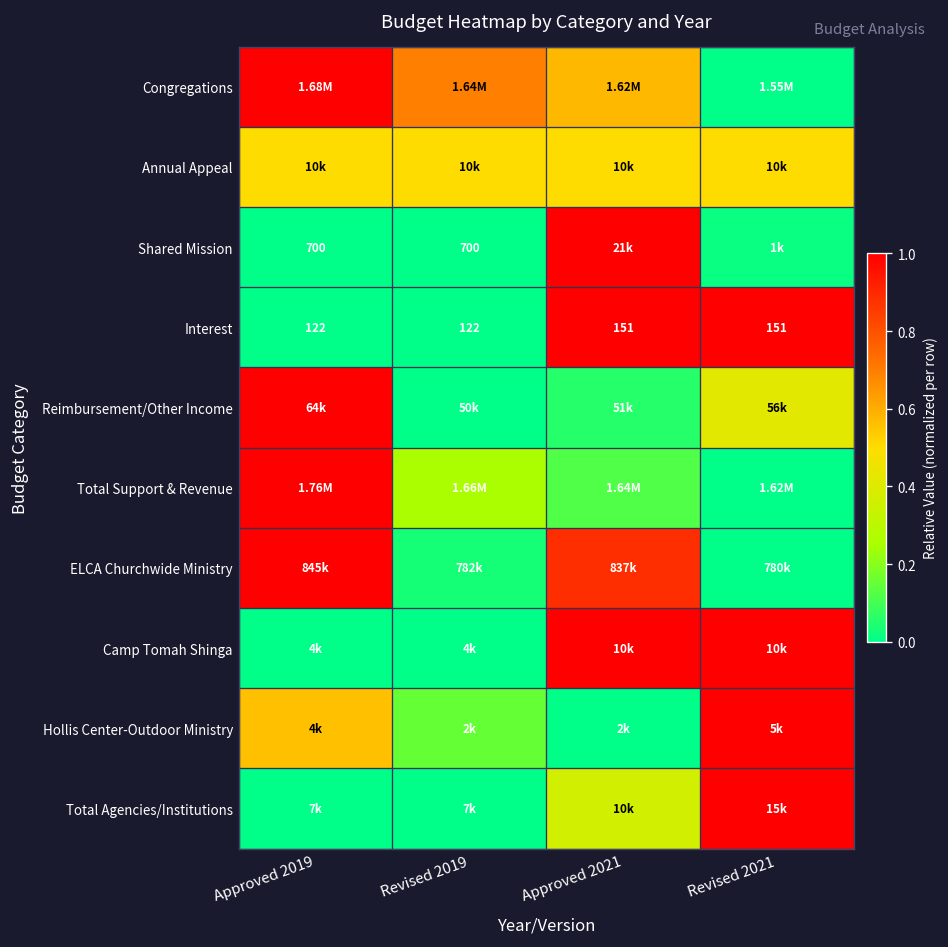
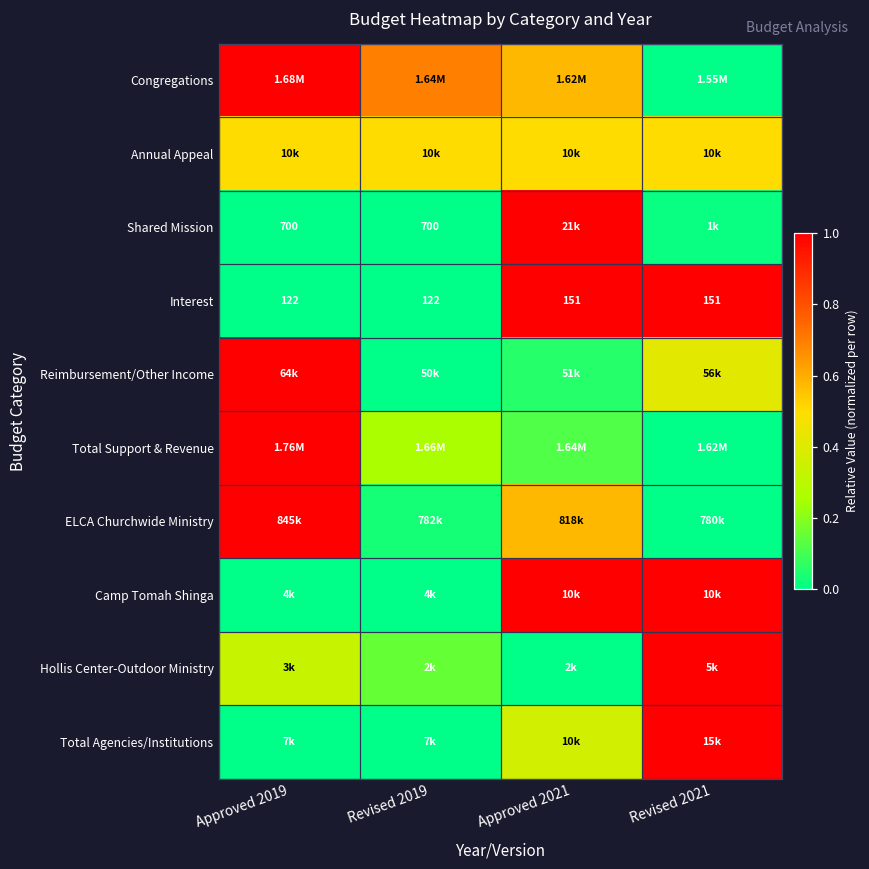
  {
    "Congregations": {
      "Approved 2019": "1.68M",
      "Revised 2019": "1.64M",
      "Approved 2021": "1.62M",
      "Revised 2021": "1.55M"
    },
    "Annual Appeal": {
      "Approved 2019": "10k",
      "Revised 2019": "10k",
      "Approved 2021": "10k",
      "Revised 2021": "10k"
    },
    "Shared Mission": {
      "Approved 2019": "700",
      "Revised 2019": "700",
      "Approved 2021": "21k",
      "Revised 2021": "1k"
    },
    "Interest": {
      "Approved 2019": "122",
      "Revised 2019": "122",
      "Approved 2021": "151",
      "Revised 2021": "151"
    },
    "Reimbursement/Other Income": {
      "Approved 2019": "64k",
      "Revised 2019": "50k",
      "Approved 2021": "51k",
      "Revised 2021": "56k"
    },
    "Total Support & Revenue": {
      "Approved 2019": "1.76M",
      "Revised 2019": "1.66M",
      "Approved 2021": "1.64M",
      "Revised 2021": "1.62M"
    },
    "ELCA Churchwide Ministry": {
      "Approved 2019": "845k",
      "Revised 2019": "782k",
-     "Approved 2021": "837k",
+     "Approved 2021": "818k",
      "Revised 2021": "780k"
    },
    "Camp Tomah Shinga": {
      "Approved 2019": "4k",
      "Revised 2019": "4k",
      "Approved 2021": "10k",
      "Revised 2021": "10k"
    },
    "Hollis Center-Outdoor Ministry": {
-     "Approved 2019": "4k",
+     "Approved 2019": "3k",
      "Revised 2019": "2k",
      "Approved 2021": "2k",
      "Revised 2021": "5k"
    },
    "Total Agencies/Institutions": {
      "Approved 2019": "7k",
      "Revised 2019": "7k",
      "Approved 2021": "10k",
      "Revised 2021": "15k"
    }
  }
